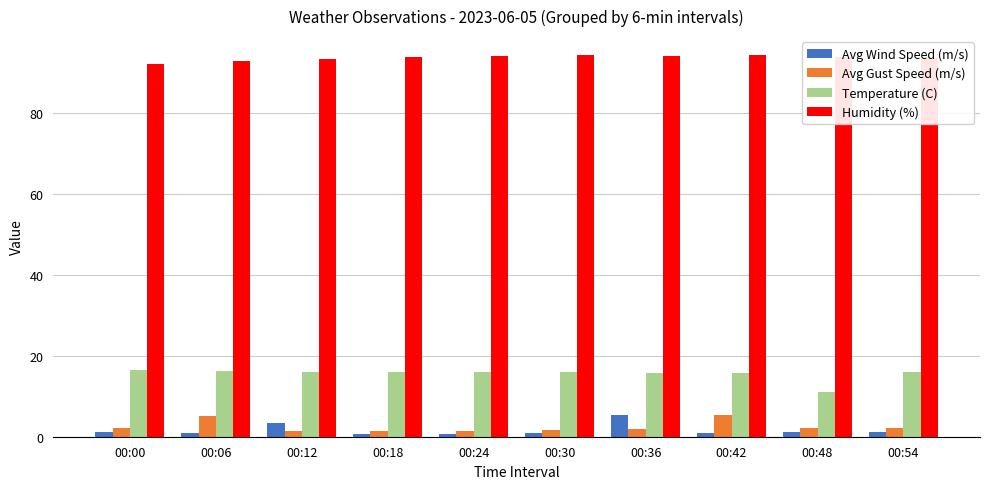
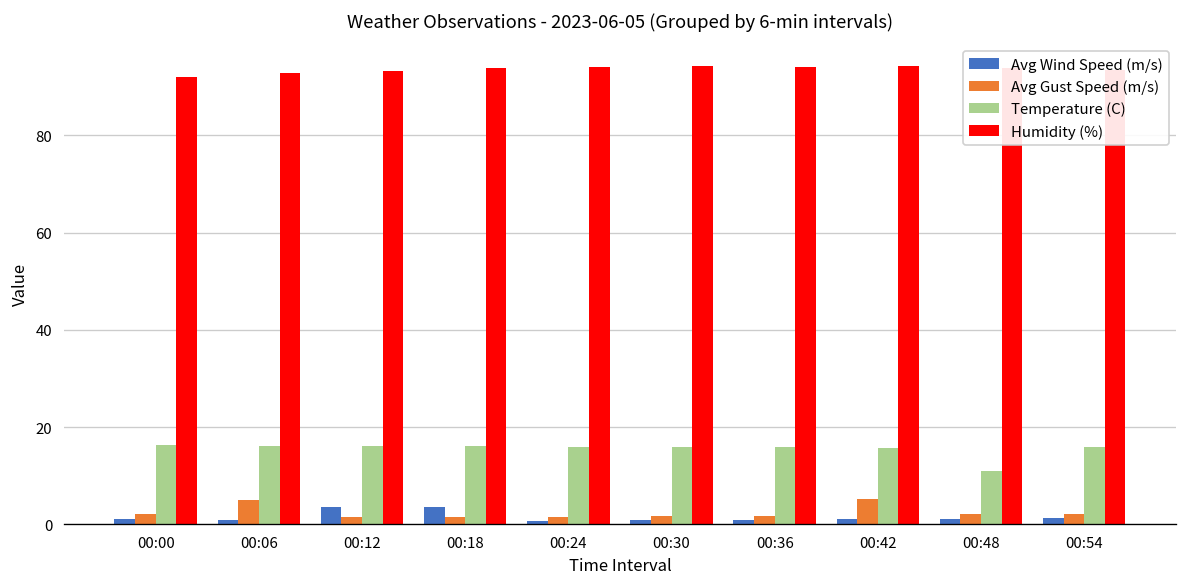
  {
    "Avg Wind Speed (m/s)": {
      "00:00": 1,
      "00:06": 1,
      "00:12": 4,
-     "00:18": 1,
+     "00:18": 4,
      "00:24": 1,
      "00:30": 1,
-     "00:36": 5,
+     "00:36": 1,
      "00:42": 1,
      "00:48": 1,
      "00:54": 1
    },
    "Avg Gust Speed (m/s)": {
      "00:00": 2,
      "00:06": 5,
      "00:12": 2,
      "00:18": 1,
      "00:24": 2,
      "00:30": 2,
      "00:36": 2,
      "00:42": 5,
      "00:48": 2,
      "00:54": 2
    },
    "Temperature (C)": {
      "00:00": 16,
      "00:06": 16,
      "00:12": 16,
      "00:18": 16,
      "00:24": 16,
      "00:30": 16,
      "00:36": 16,
      "00:42": 16,
      "00:48": 11,
      "00:54": 16
    },
    "Humidity (%)": {
      "00:00": 92,
      "00:06": 93,
      "00:12": 93,
      "00:18": 94,
      "00:24": 94,
      "00:30": 94,
      "00:36": 94,
      "00:42": 94
    }
  }
